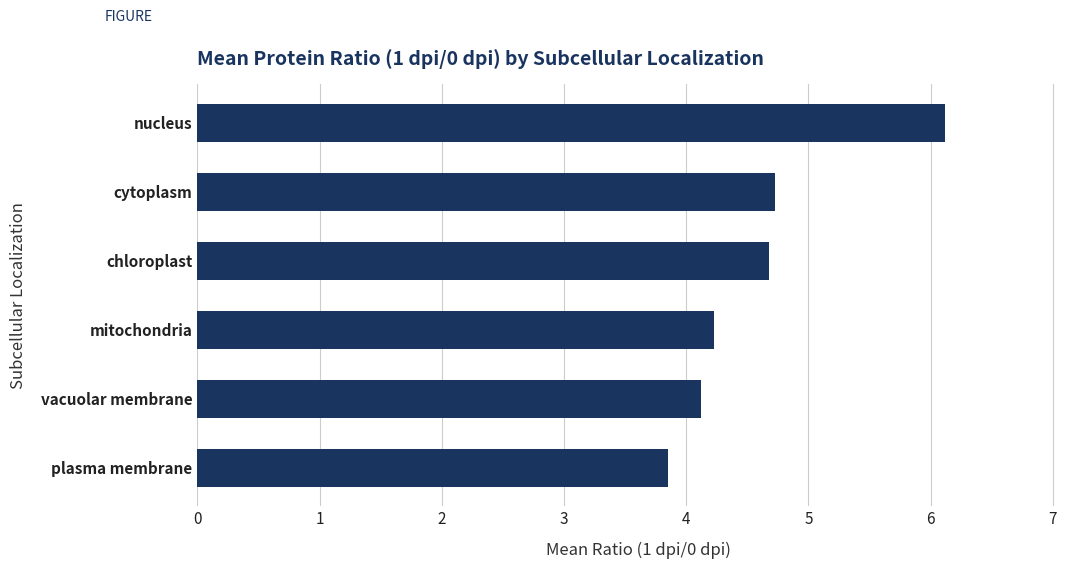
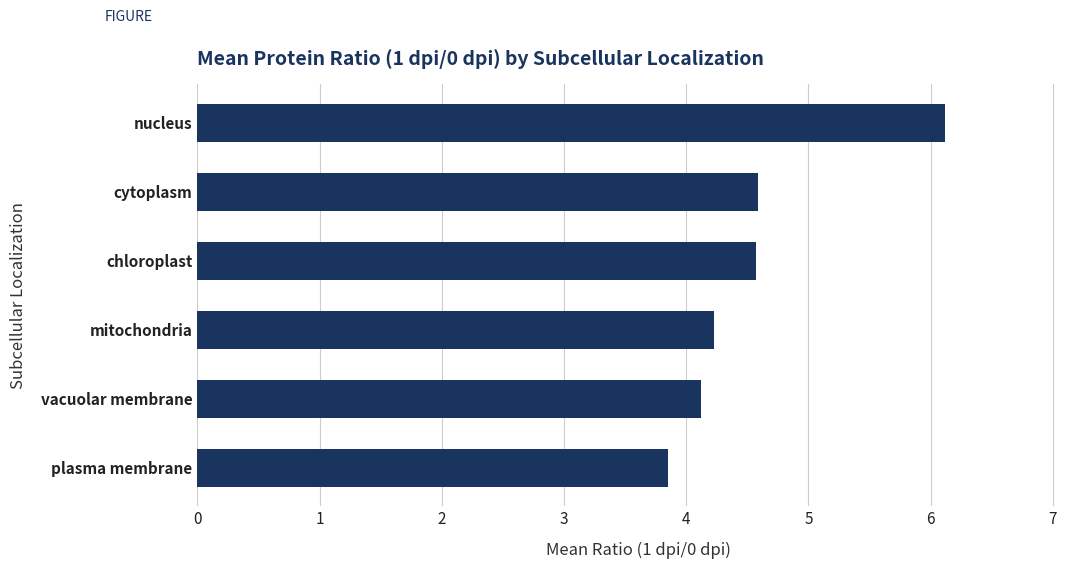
  {
    "nucleus": 6.12,
-   "cytoplasm": 4.73,
-   "chloroplast": 4.68,
+   "cytoplasm": 4.59,
+   "chloroplast": 4.57,
    "mitochondria": 4.23,
    "vacuolar membrane": 4.12,
    "plasma membrane": 3.85
  }
